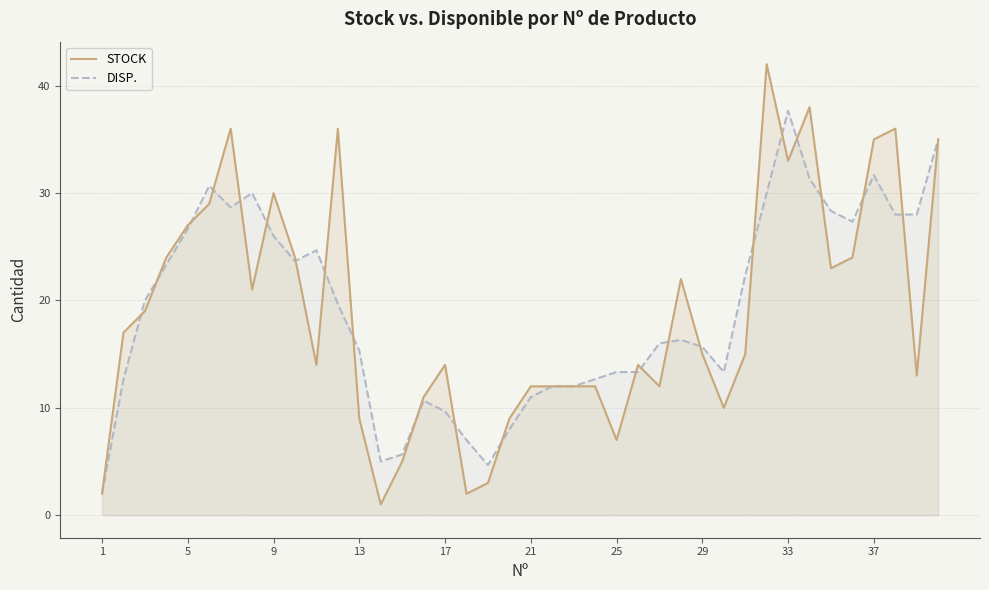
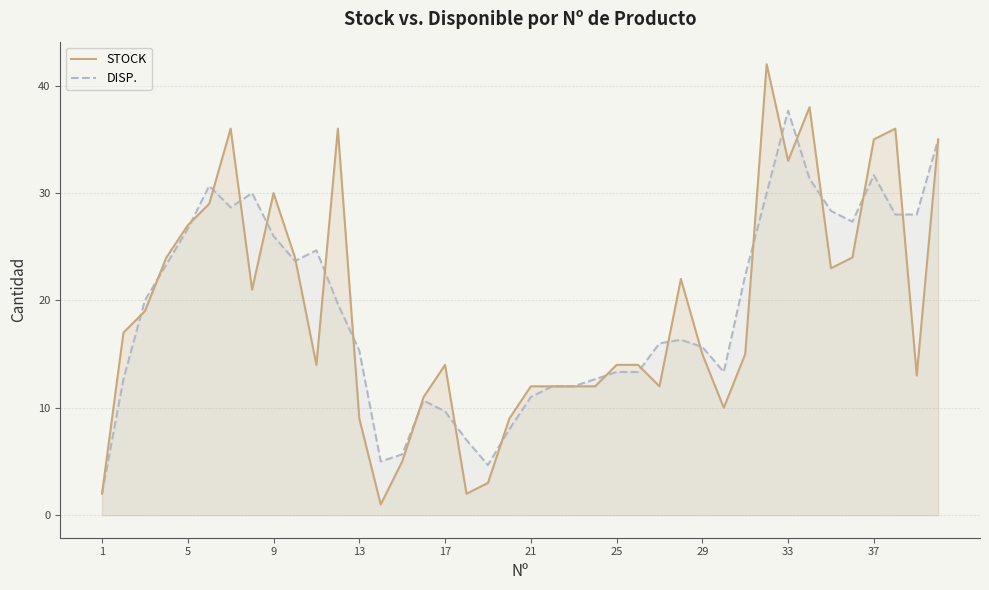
  {
    "STOCK": {
      "5": 27,
      "9": 30,
      "13": 9,
      "17": 14,
      "21": 12,
-     "25": 7,
+     "25": 14,
      "29": 15,
      "33": 33,
      "37": 35
    },
    "DISP.": {
      "5": 26.7,
      "9": 26,
      "13": 15.3,
      "17": 9.7,
      "21": 11,
      "25": 13.3,
      "29": 15.7,
      "33": 37.7,
      "37": 31.7
    }
  }
